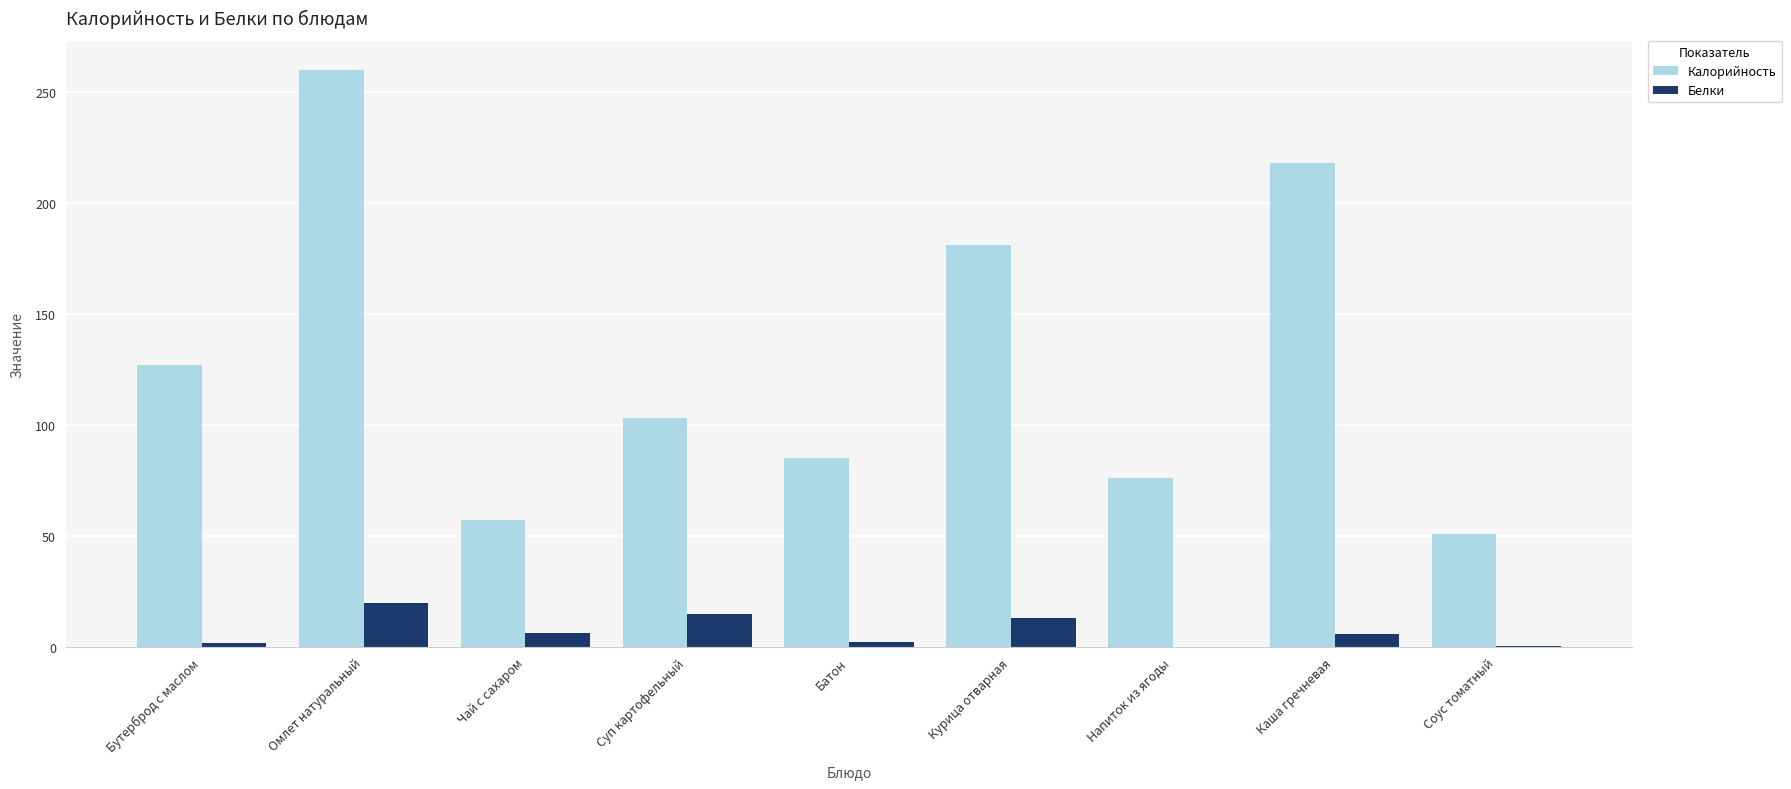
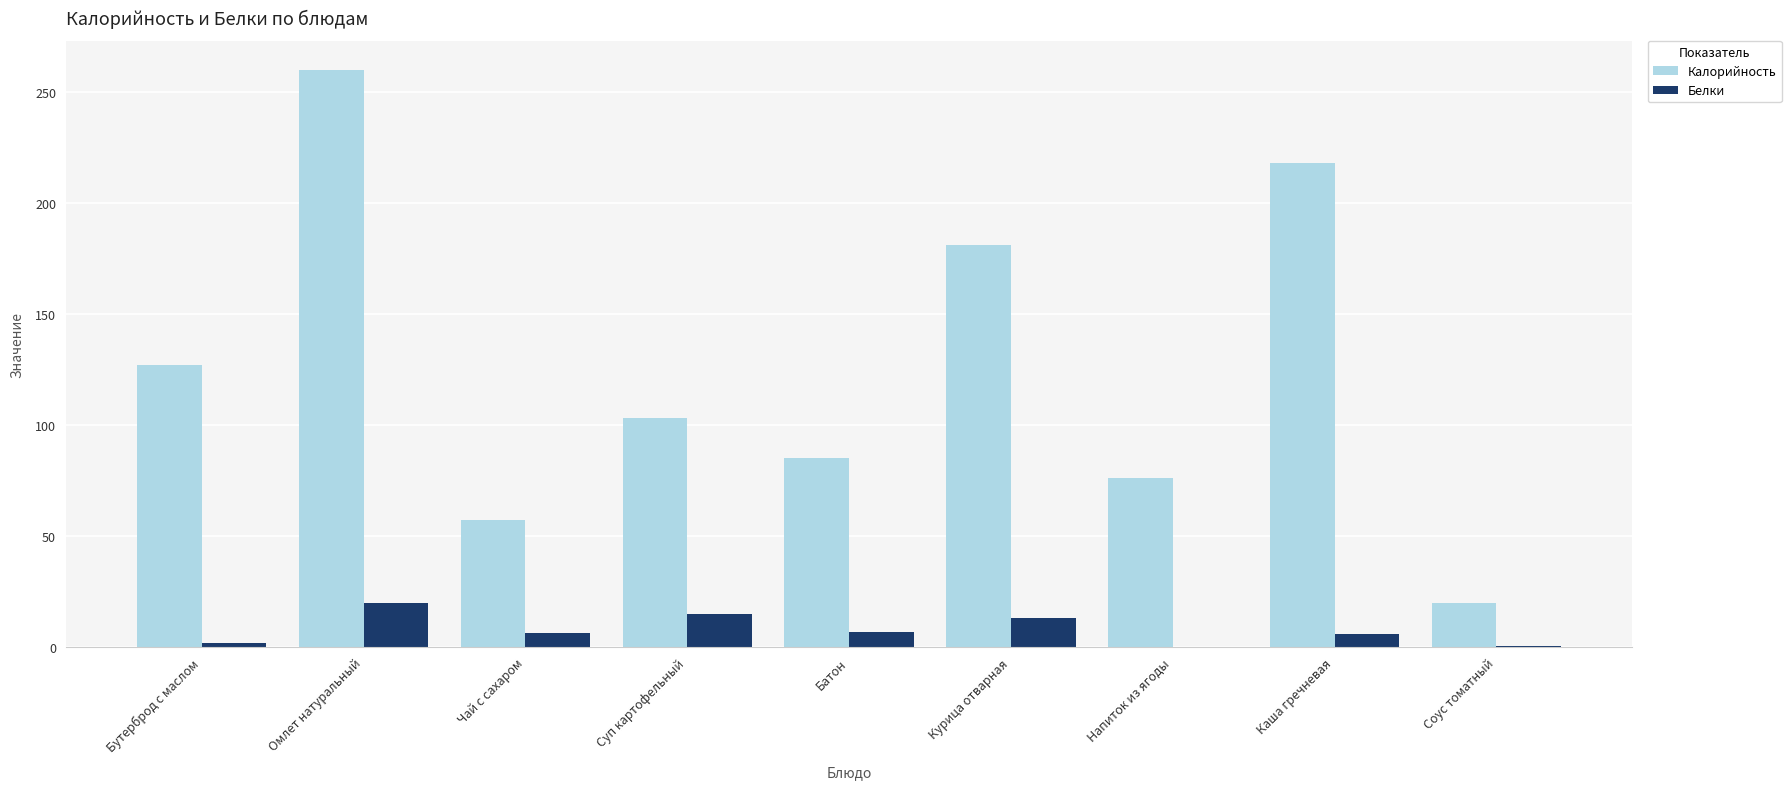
  {
    "Калорийность": {
      "Бутерброд с маслом": 127,
      "Омлет натуральный": 260,
      "Чай с сахаром": 57,
      "Суп картофельный": 103,
      "Батон": 85,
      "Курица отварная": 181,
      "Напиток из ягоды": 76,
      "Каша гречневая": 218,
-     "Соус томатный": 51
+     "Соус томатный": 20
    },
    "Белки": {
      "Бутерброд с маслом": 2,
      "Омлет натуральный": 20,
      "Чай с сахаром": 6,
      "Суп картофельный": 15,
-     "Батон": 2,
+     "Батон": 7,
      "Курица отварная": 13,
      "Напиток из ягоды": 0,
      "Каша гречневая": 6
    }
  }
